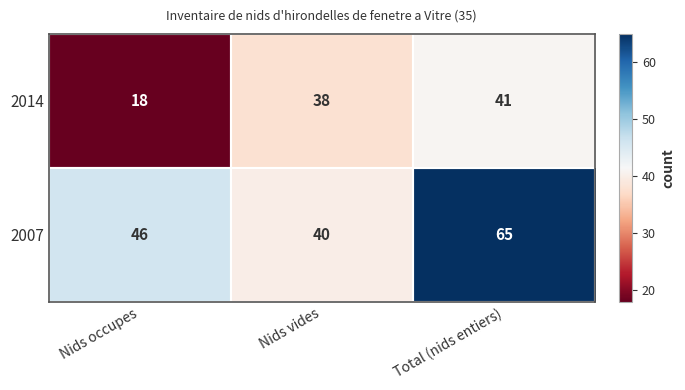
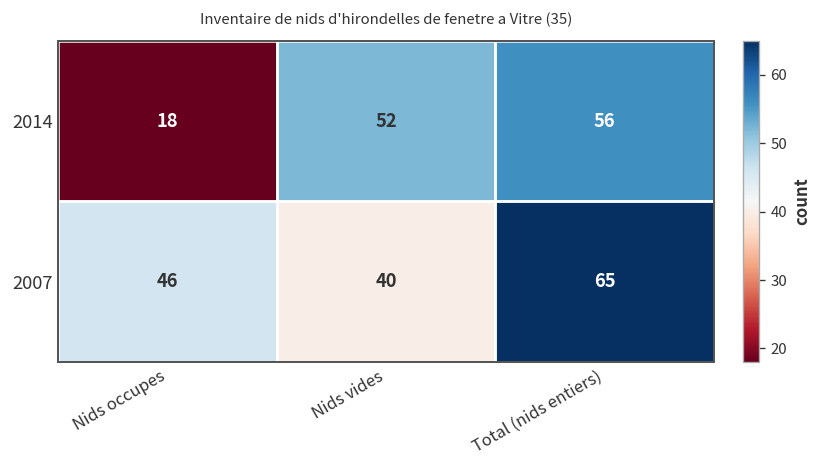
  {
    "2014": {
      "Nids occupes": 18,
-     "Nids vides": 38,
-     "Total (nids entiers)": 41
+     "Nids vides": 52,
+     "Total (nids entiers)": 56
    },
    "2007": {
      "Nids occupes": 46,
      "Nids vides": 40,
      "Total (nids entiers)": 65
    }
  }
